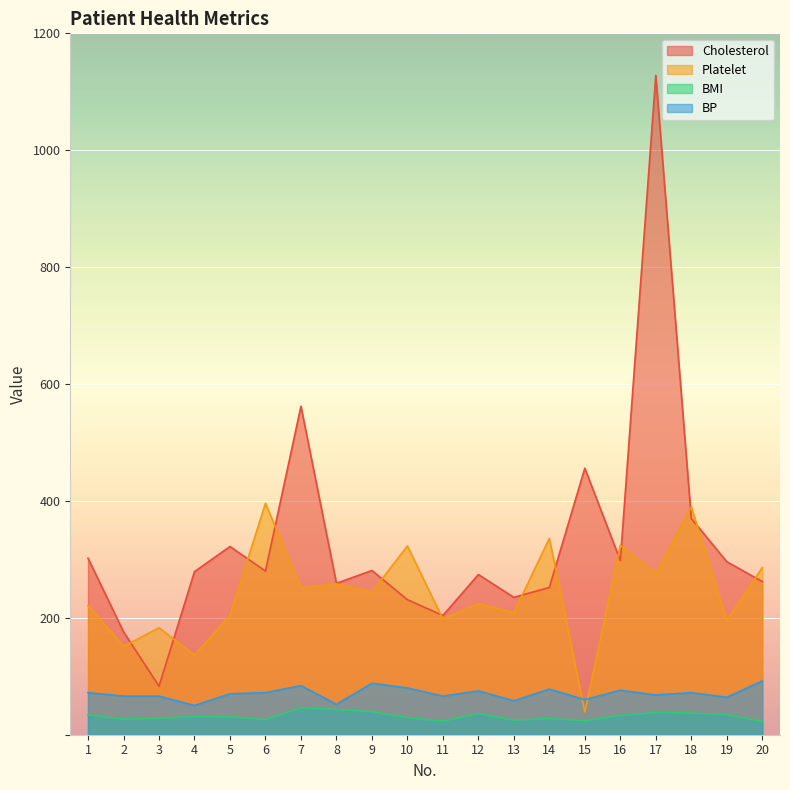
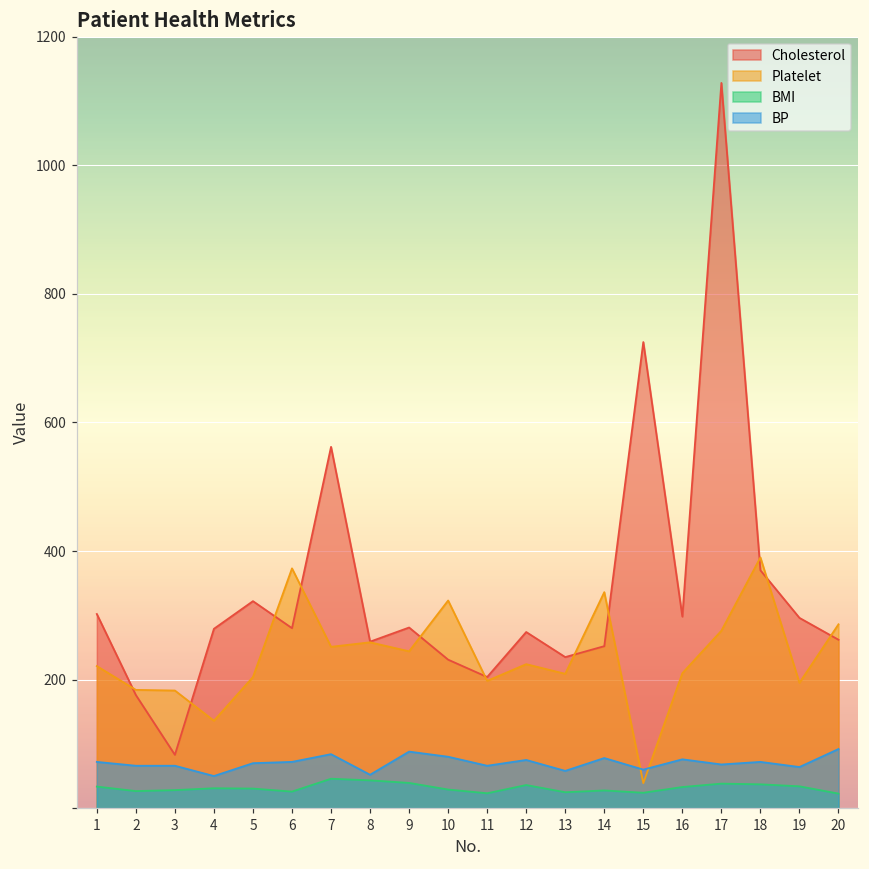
  {
    "Cholesterol": {
      "1": 300,
      "2": 180,
      "3": 80,
      "4": 280,
      "5": 320,
      "6": 280,
      "7": 560,
      "9": 280,
      "10": 230,
      "11": 200,
      "12": 270,
      "13": 240,
      "14": 250,
-     "15": 460,
+     "15": 730,
      "16": 300,
      "17": 1130,
      "18": 370,
      "19": 300,
      "20": 260
    },
    "Platelet": {
      "1": 220,
-     "2": 150,
+     "2": 180,
      "3": 180,
      "4": 140,
      "5": 200,
-     "6": 400,
+     "6": 370,
      "7": 250,
      "9": 240,
      "10": 320,
      "11": 200,
      "12": 220,
      "13": 210,
      "14": 340,
      "15": 40,
-     "16": 320,
+     "16": 210,
      "17": 280,
      "18": 390,
      "19": 200,
      "20": 290
    },
    "BMI": {
      "1": 30,
      "2": 30,
      "3": 30,
      "4": 30,
      "5": 30,
      "6": 30,
      "7": 50,
      "8": 40,
      "9": 40,
      "10": 30,
      "11": 20,
      "12": 40,
      "13": 20,
      "14": 30,
      "15": 20,
      "16": 30,
      "17": 40,
      "18": 40,
      "19": 30,
      "20": 20
    },
    "BP": {
      "1": 70,
      "2": 70,
      "3": 70,
      "4": 50,
      "5": 70,
      "6": 70,
      "7": 80,
      "8": 50,
      "9": 90,
      "10": 80,
      "11": 70,
      "12": 80,
      "13": 60,
      "14": 80,
      "15": 60,
      "16": 80,
      "17": 70,
      "18": 70,
      "19": 60,
      "20": 90
    }
  }
